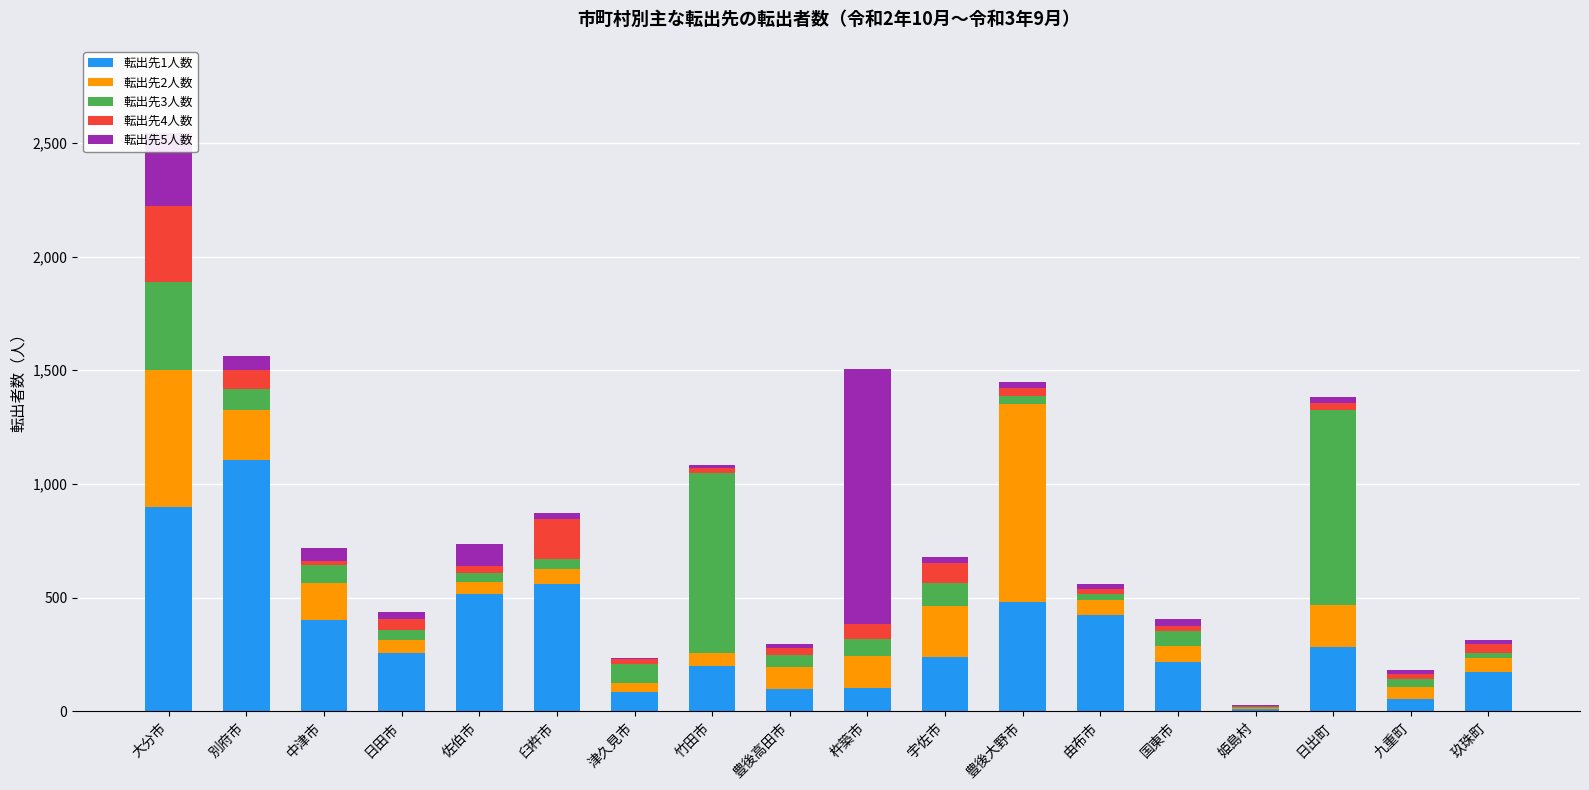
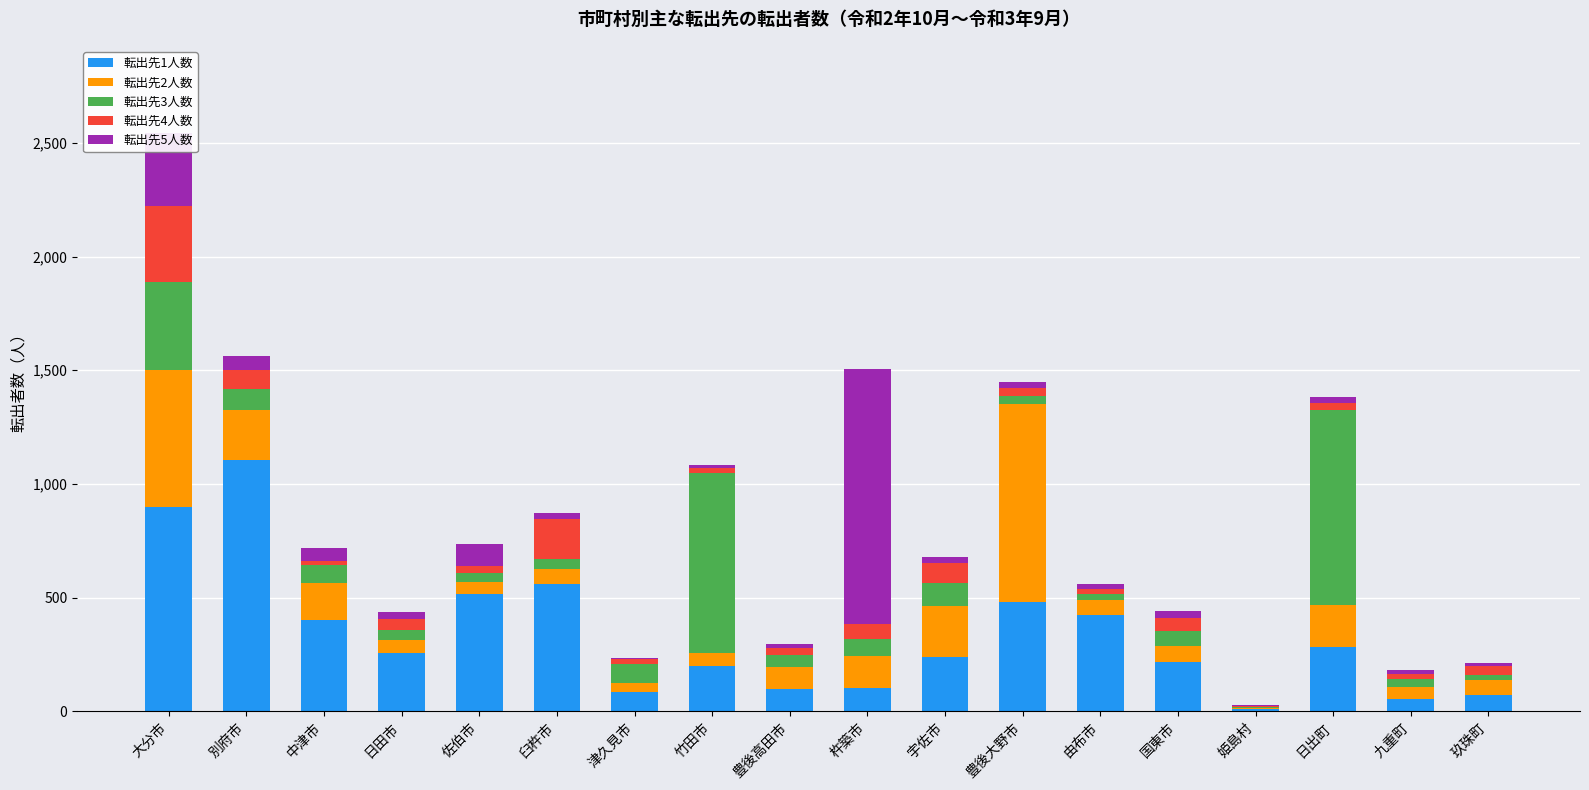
  {
    "転出先1人数": {
      "大分市": "900",
      "別府市": "1,110",
      "中津市": "400",
      "日田市": "260",
      "佐伯市": "520",
      "臼杵市": "560",
      "津久見市": "90",
      "竹田市": "200",
      "豊後高田市": "100",
      "杵築市": "100",
      "宇佐市": "240",
      "豊後大野市": "480",
      "由布市": "420",
      "国東市": "220",
      "日出町": "280",
      "九重町": "50",
-     "玖珠町": "170"
+     "玖珠町": "70"
    },
    "転出先2人数": {
      "大分市": "600",
      "別府市": "220",
      "中津市": "160",
      "日田市": "60",
      "佐伯市": "50",
      "臼杵市": "70",
      "津久見市": "40",
      "竹田市": "60",
      "豊後高田市": "100",
      "杵築市": "140",
      "宇佐市": "230",
      "豊後大野市": "870",
      "由布市": "70",
      "国東市": "70",
      "日出町": "190",
      "九重町": "50",
      "玖珠町": "60"
    },
    "転出先3人数": {
      "大分市": "390",
      "別府市": "90",
      "中津市": "80",
      "日田市": "50",
      "佐伯市": "40",
      "臼杵市": "40",
      "津久見市": "90",
      "竹田市": "790",
      "豊後高田市": "50",
      "杵築市": "80",
      "宇佐市": "100",
      "豊後大野市": "40",
      "由布市": "30",
      "国東市": "70",
      "日出町": "860",
      "九重町": "30",
      "玖珠町": "20"
    },
    "転出先4人数": {
      "大分市": "340",
      "別府市": "90",
      "中津市": "20",
      "日田市": "50",
      "佐伯市": "30",
      "臼杵市": "180",
      "津久見市": "20",
      "竹田市": "20",
      "豊後高田市": "30",
      "杵築市": "60",
      "宇佐市": "90",
      "豊後大野市": "40",
      "由布市": "20",
-     "国東市": "20",
+     "国東市": "60",
      "日出町": "30",
      "九重町": "30",
      "玖珠町": "40"
    },
    "転出先5人数": {
      "別府市": "60",
      "中津市": "60",
      "日田市": "30",
      "佐伯市": "100",
      "臼杵市": "30",
      "竹田市": "10",
      "豊後高田市": "20",
      "杵築市": "1,130",
      "宇佐市": "30",
      "豊後大野市": "30",
      "由布市": "20",
      "国東市": "30",
      "日出町": "20",
      "九重町": "20",
      "玖珠町": "10"
    }
  }
